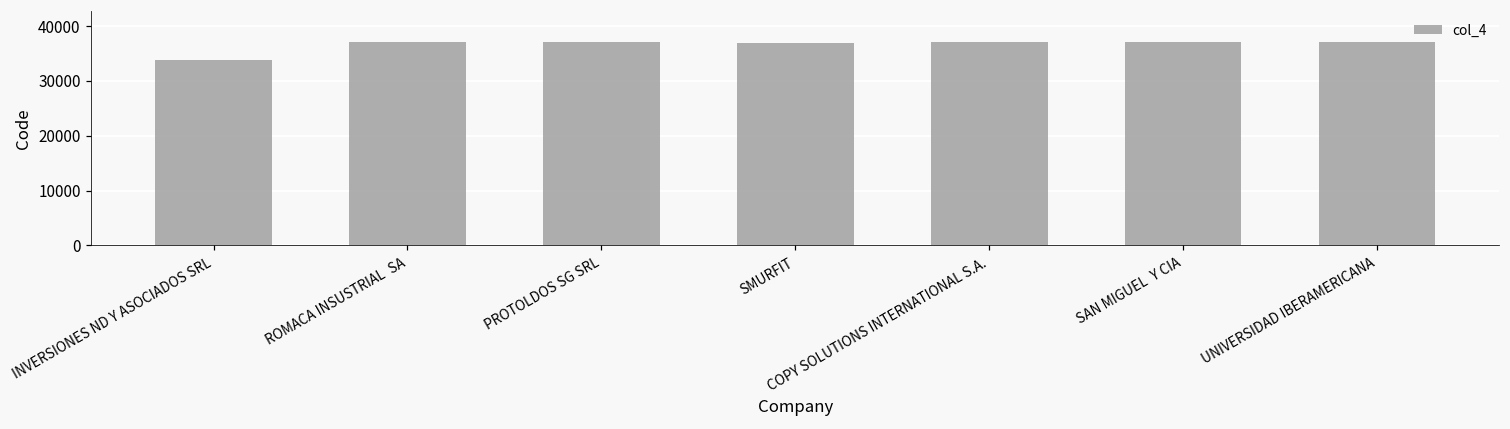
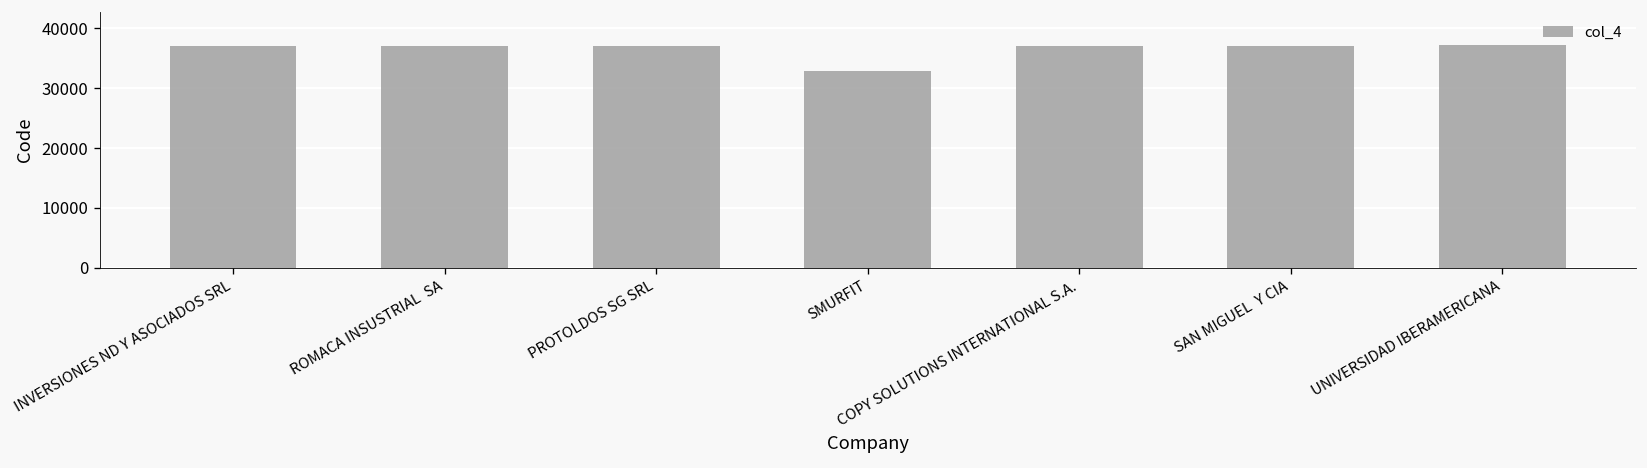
  {
-   "INVERSIONES ND Y ASOCIADOS SRL": 34000,
+   "INVERSIONES ND Y ASOCIADOS SRL": 37000,
    "ROMACA INSUSTRIAL SA": 37000,
    "PROTOLDOS SG SRL": 37000,
-   "SMURFIT": 37000,
+   "SMURFIT": 33000,
    "COPY SOLUTIONS INTERNATIONAL S.A.": 37000,
    "SAN MIGUEL Y CIA": 37000,
    "UNIVERSIDAD IBERAMERICANA": 37000
  }
